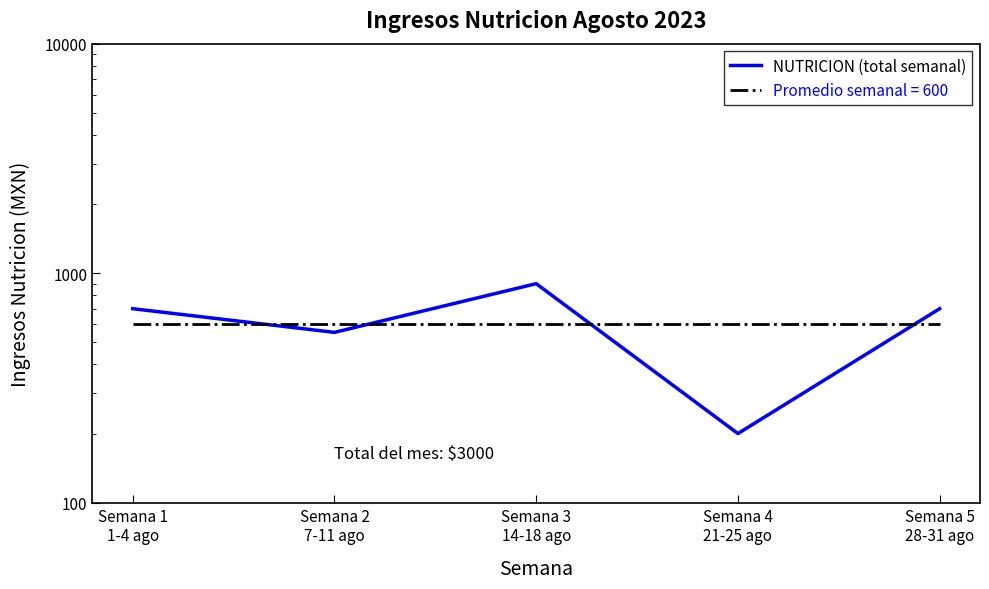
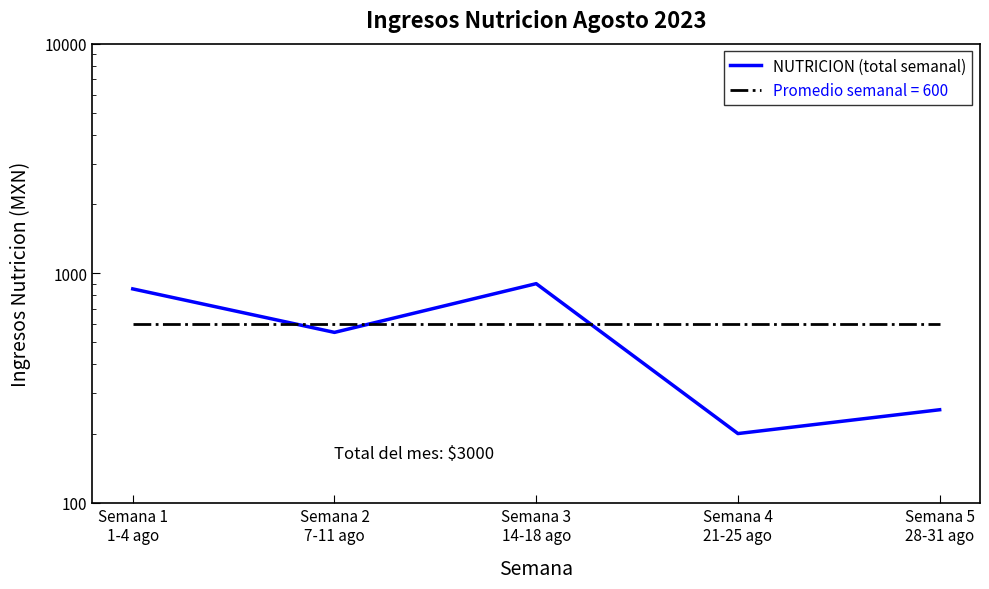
  {
    "NUTRICION (total semanal)": {
-     "Semana 1 1-4 ago": 700,
+     "Semana 1 1-4 ago": 850,
      "Semana 2 7-11 ago": 550,
      "Semana 3 14-18 ago": 900,
      "Semana 4 21-25 ago": 200,
-     "Semana 5 28-31 ago": 700
+     "Semana 5 28-31 ago": 250
    },
    "Promedio semanal = 600": {
      "Semana 1 1-4 ago": 600,
      "Semana 2 7-11 ago": 600,
      "Semana 3 14-18 ago": 600,
      "Semana 4 21-25 ago": 600,
      "Semana 5 28-31 ago": 600
    }
  }
